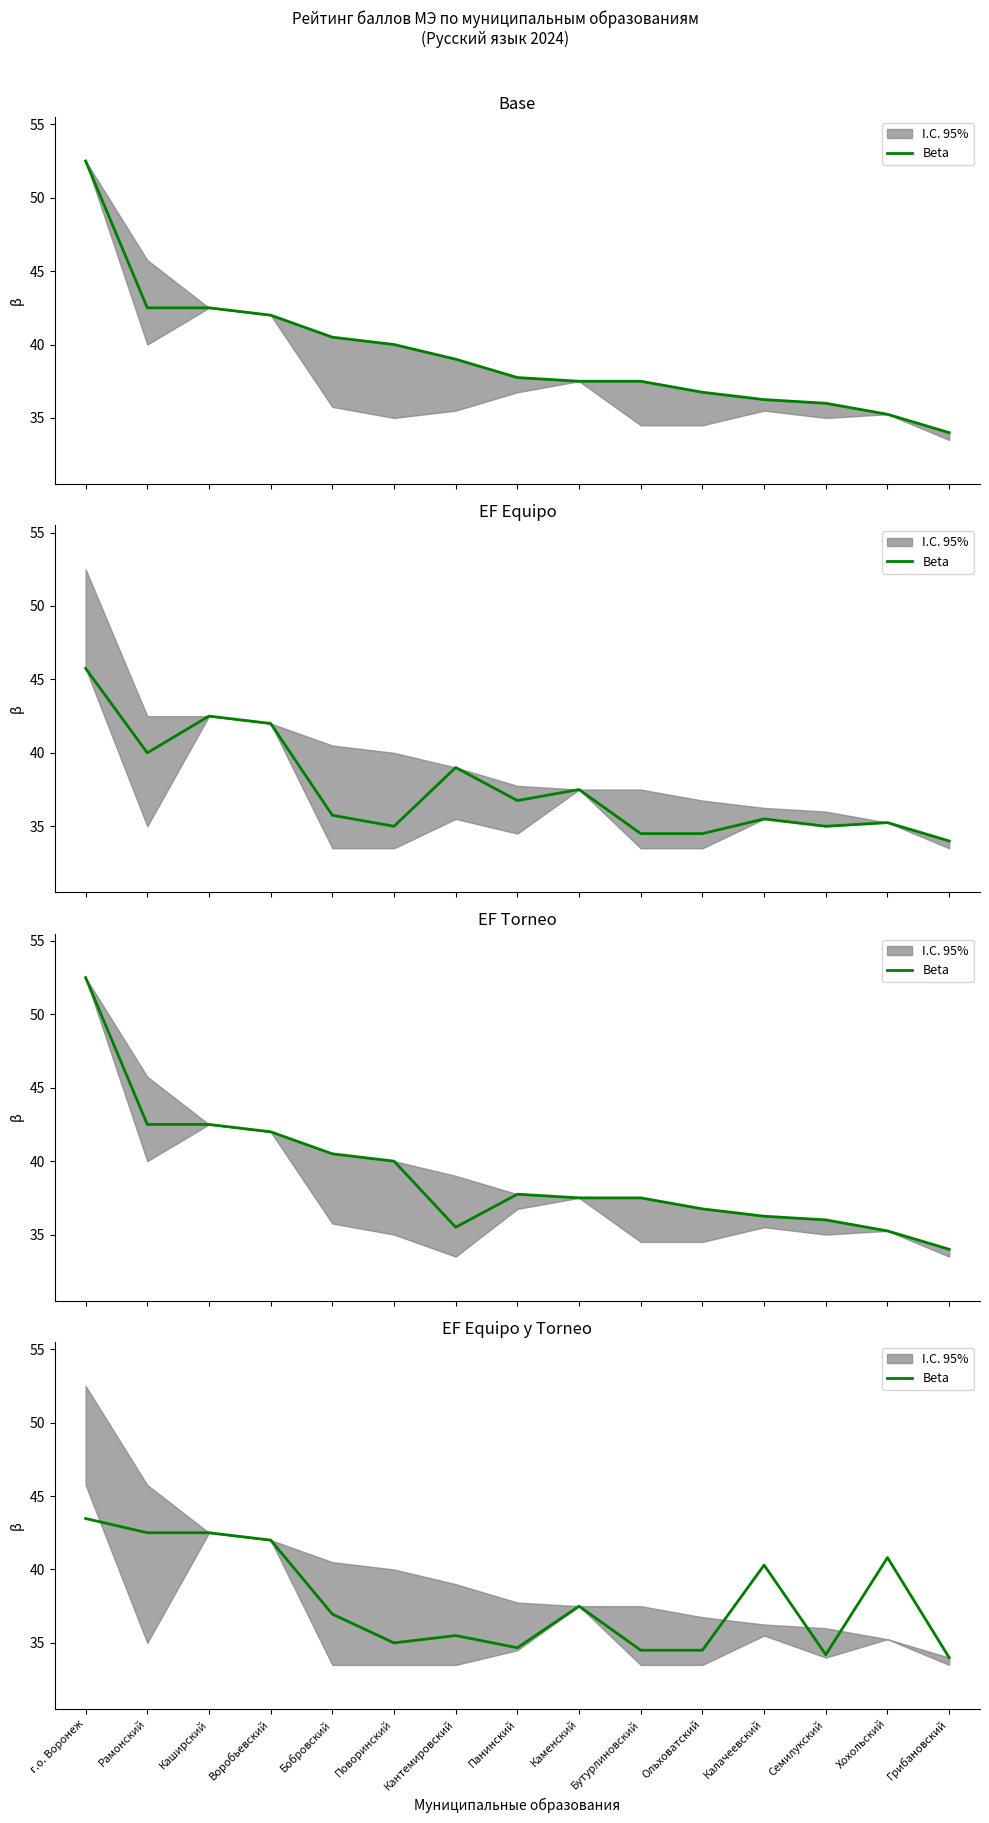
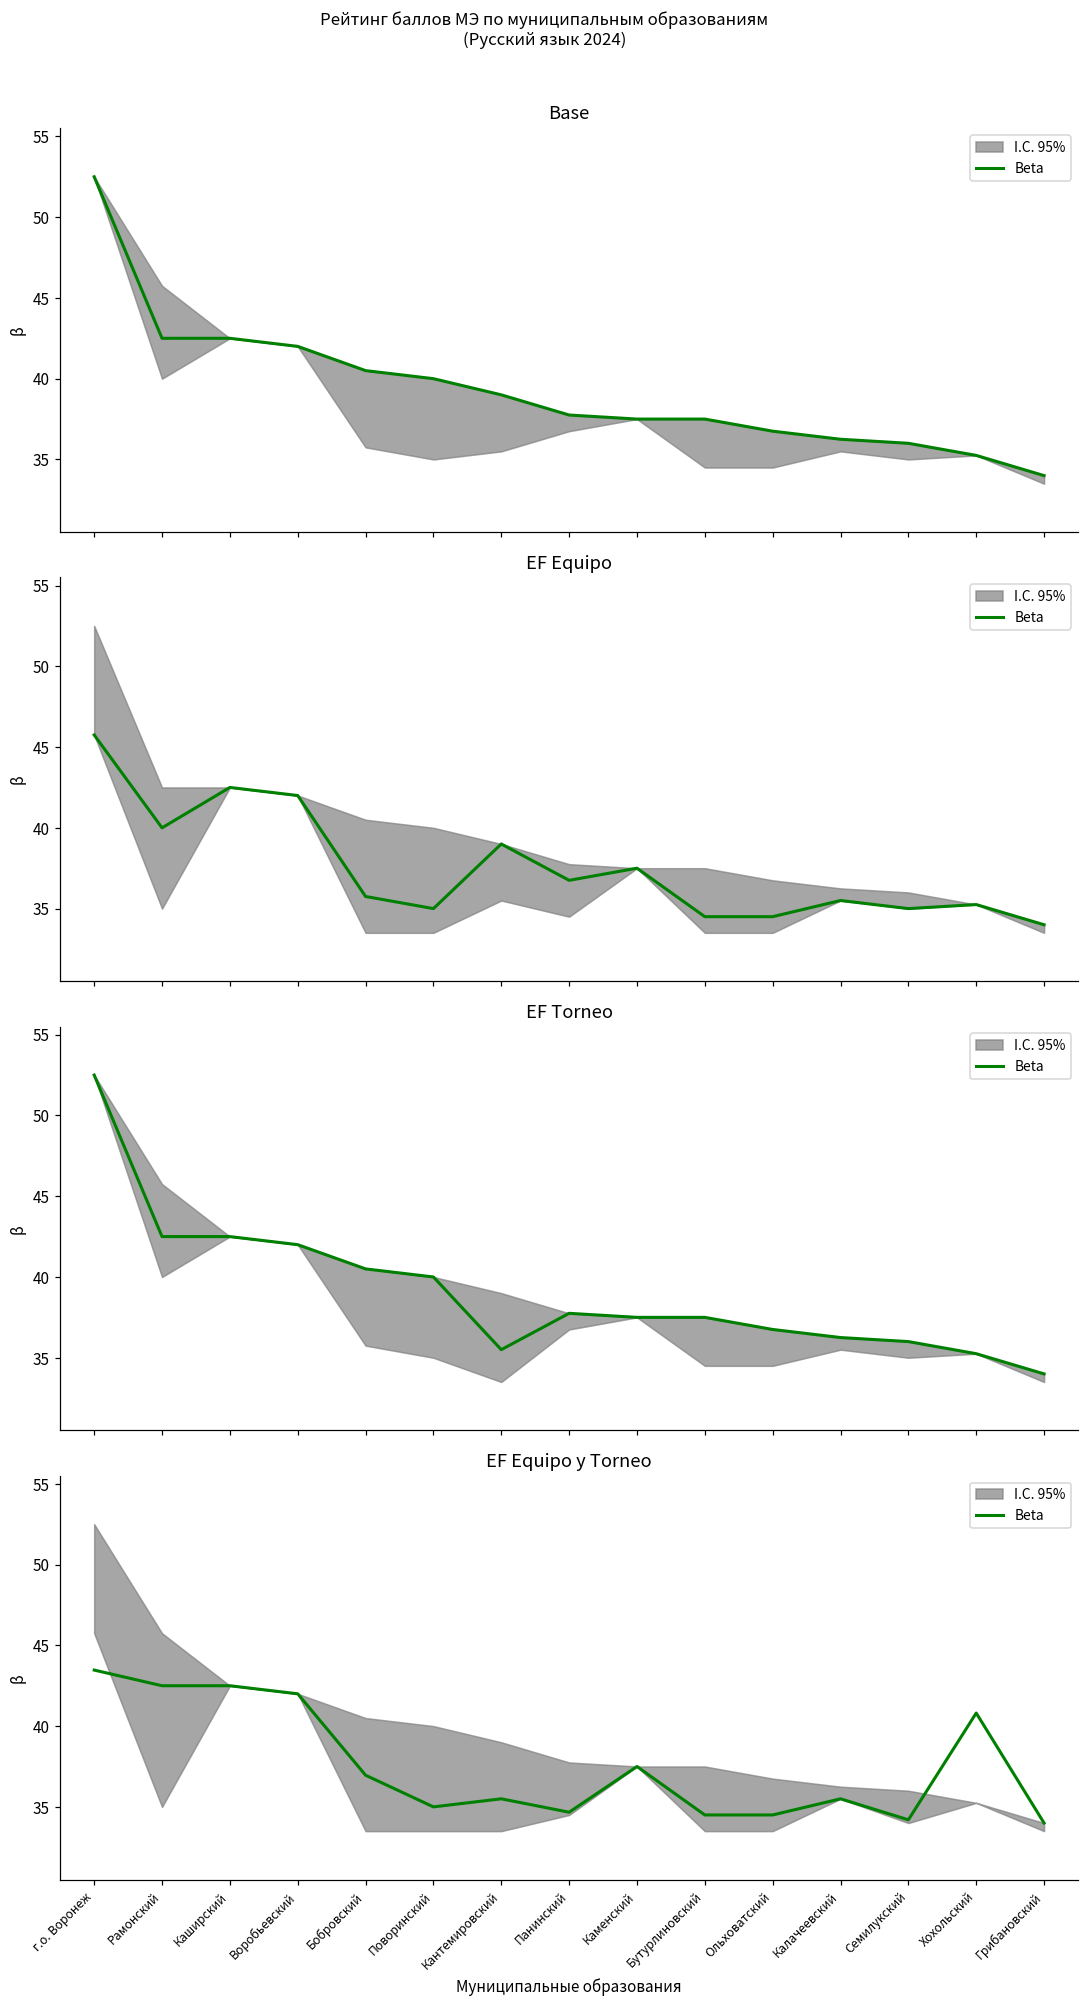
  {
    "EF Equipo y Torneo": {
      "Beta": {
        "г.о. Воронеж": 43.5,
        "Рамонский": 42.5,
        "Бобровский": 37.0,
        "Поворинский": 35.0,
        "Кантемировский": 35.5,
        "Панинский": 34.7,
        "Бутурлиновский": 34.5,
        "Ольховатский": 34.5,
-       "Калачеевский": 40.3,
+       "Калачеевский": 35.5,
        "Семилукский": 34.2,
        "Хохольский": 40.8
      }
    }
  }
